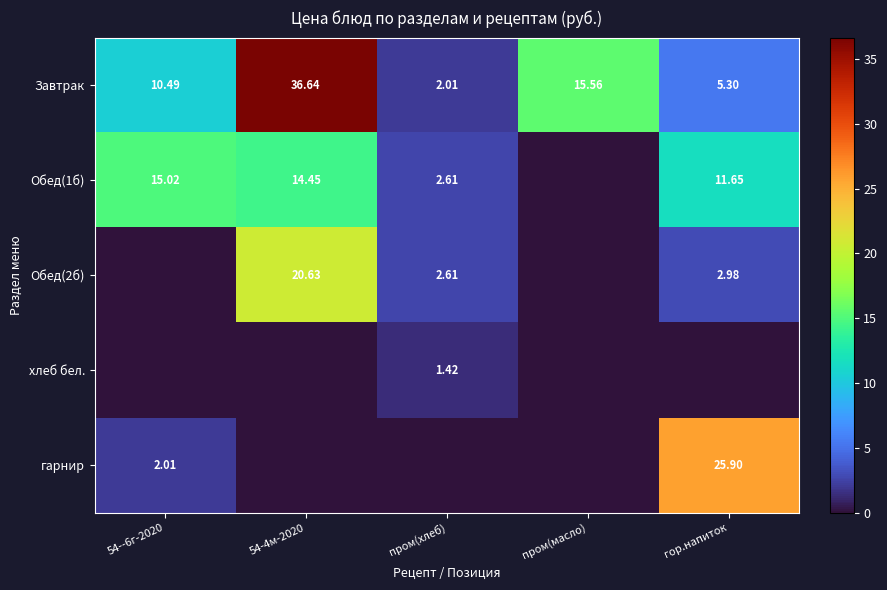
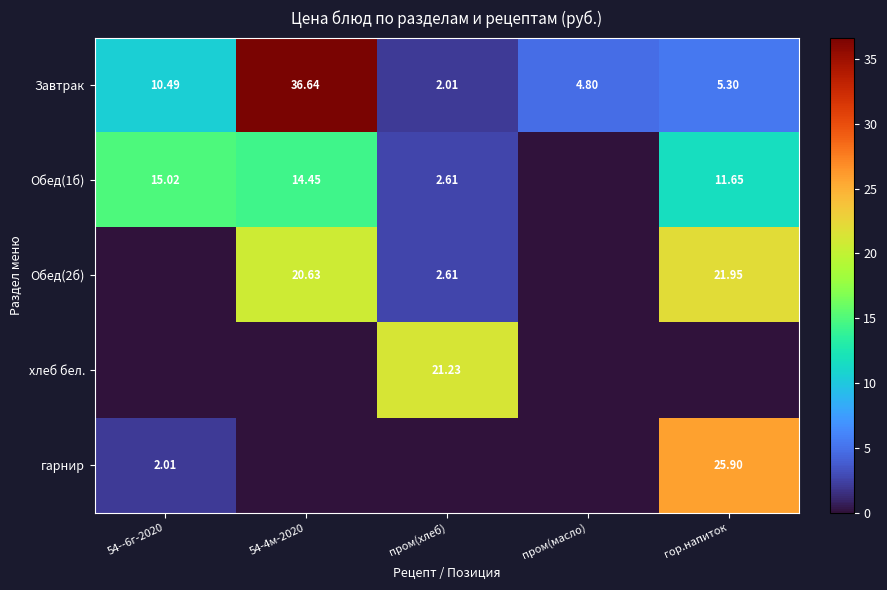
  {
    "Завтрак": {
      "54--6г-2020": 10.49,
      "54-4м-2020": 36.64,
      "пром(хлеб)": 2.01,
-     "пром(масло)": 15.56,
+     "пром(масло)": 4.80,
      "гор.напиток": 5.30
    },
    "Обед(1б)": {
      "54--6г-2020": 15.02,
      "54-4м-2020": 14.45,
      "пром(хлеб)": 2.61,
      "гор.напиток": 11.65
    },
    "Обед(2б)": {
      "54-4м-2020": 20.63,
      "пром(хлеб)": 2.61,
-     "гор.напиток": 2.98
+     "гор.напиток": 21.95
    },
    "хлеб бел.": {
-     "пром(хлеб)": 1.42
+     "пром(хлеб)": 21.23
    },
    "гарнир": {
      "54--6г-2020": 2.01,
      "гор.напиток": 25.90
    }
  }
